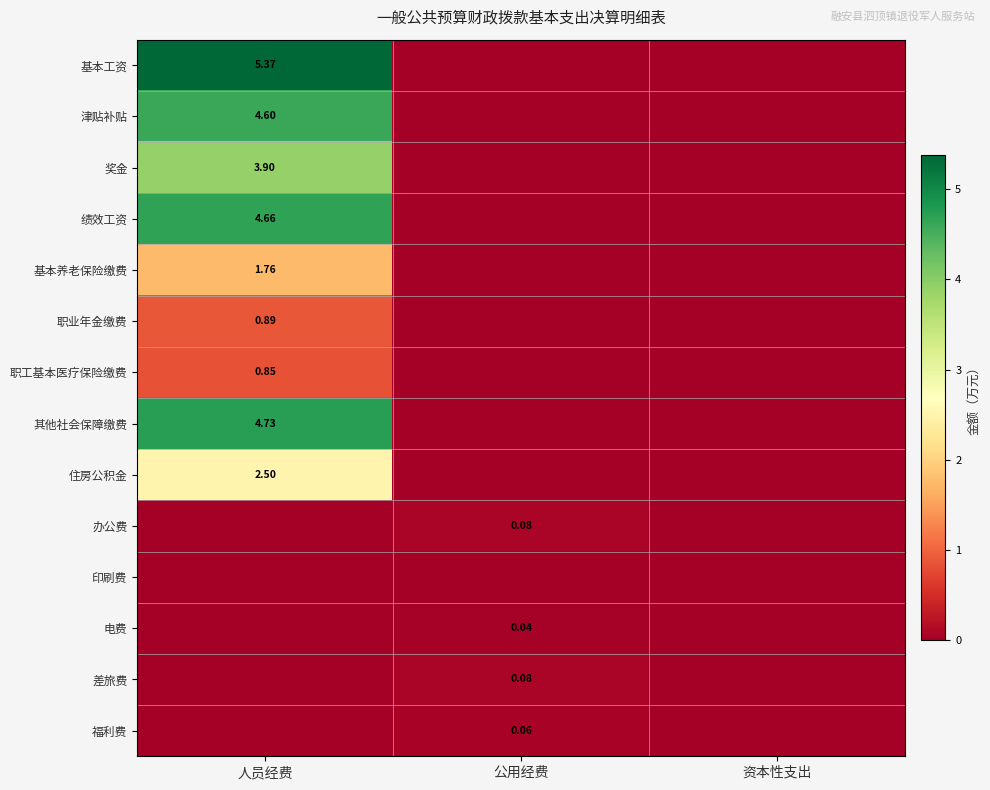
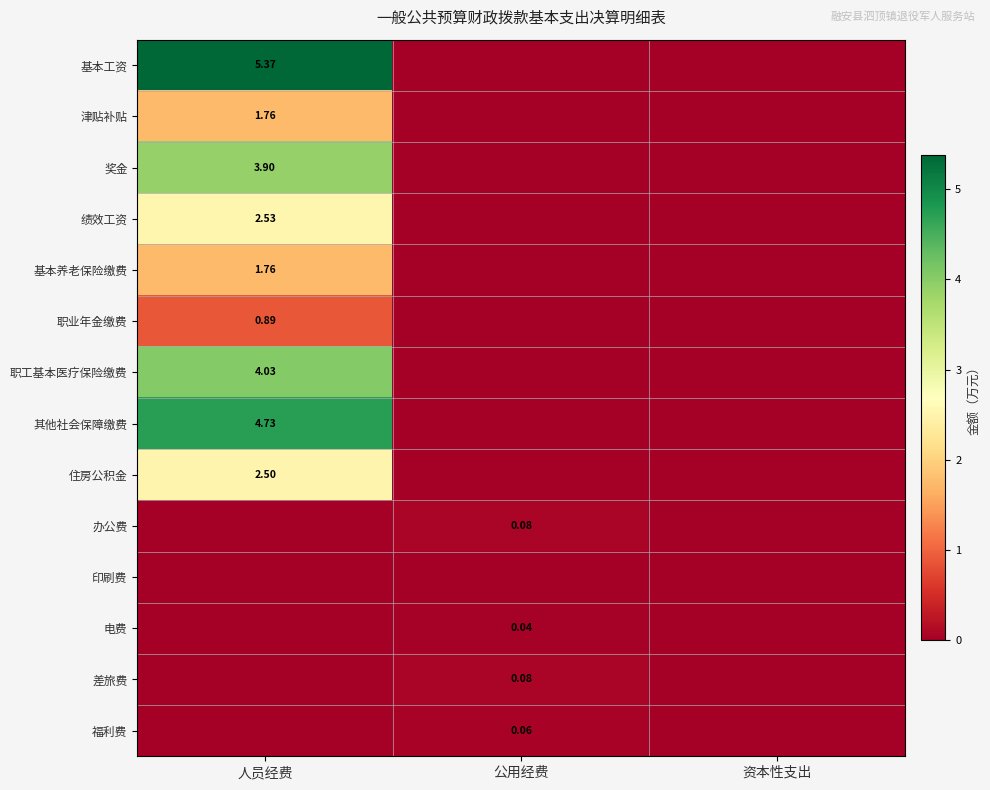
  {
    "基本工资": {
      "人员经费": 5.37
    },
    "津贴补贴": {
-     "人员经费": 4.60
+     "人员经费": 1.76
    },
    "奖金": {
      "人员经费": 3.90
    },
    "绩效工资": {
-     "人员经费": 4.66
+     "人员经费": 2.53
    },
    "基本养老保险缴费": {
      "人员经费": 1.76
    },
    "职业年金缴费": {
      "人员经费": 0.89
    },
    "职工基本医疗保险缴费": {
-     "人员经费": 0.85
+     "人员经费": 4.03
    },
    "其他社会保障缴费": {
      "人员经费": 4.73
    },
    "住房公积金": {
      "人员经费": 2.50
    },
    "办公费": {
      "公用经费": 0.08
    },
    "电费": {
      "公用经费": 0.04
    },
    "差旅费": {
      "公用经费": 0.08
    },
    "福利费": {
      "公用经费": 0.06
    }
  }
